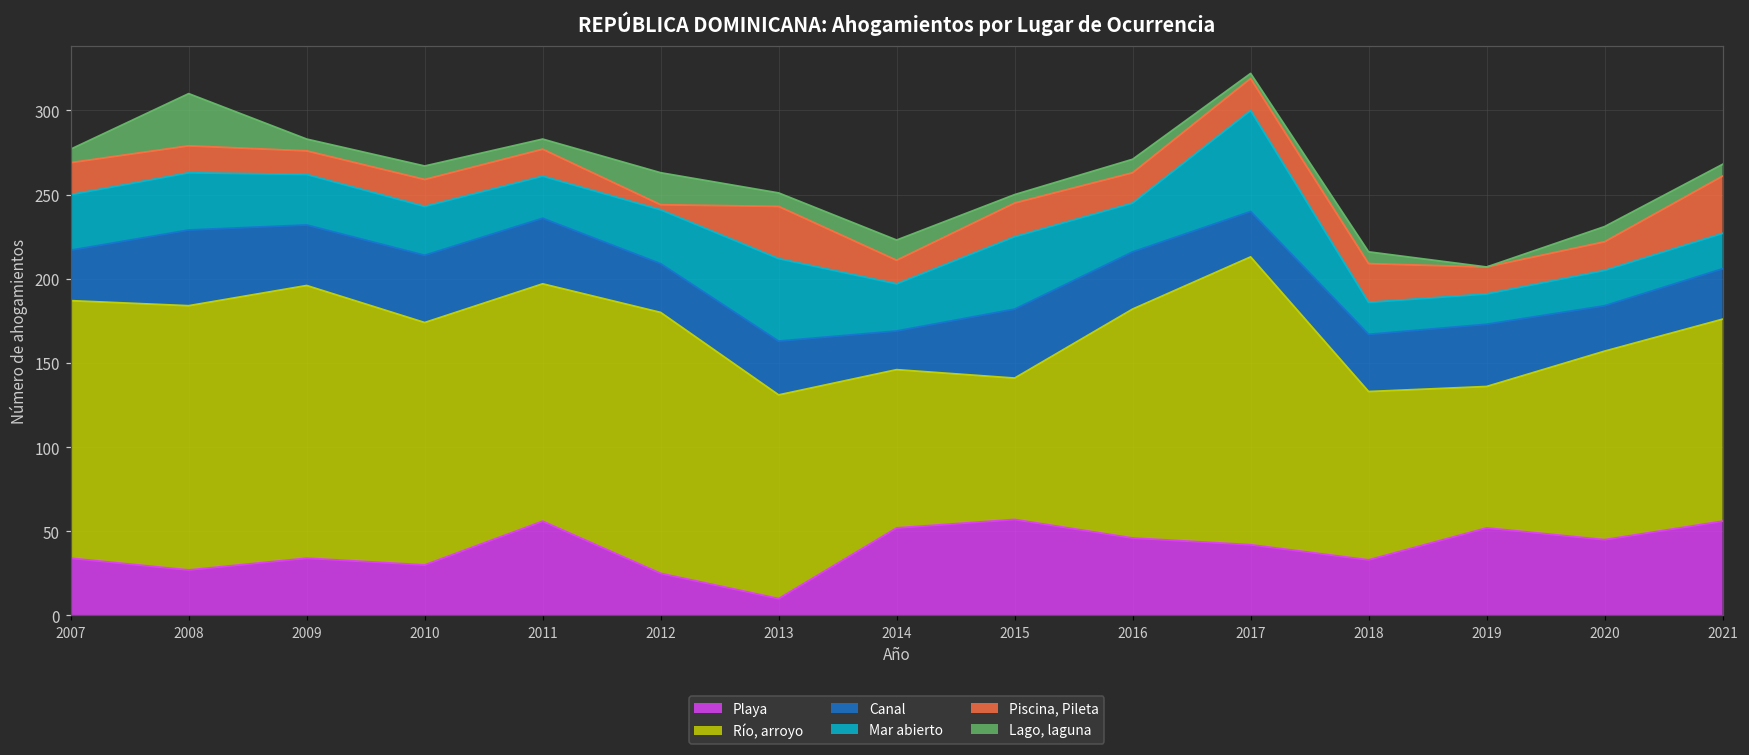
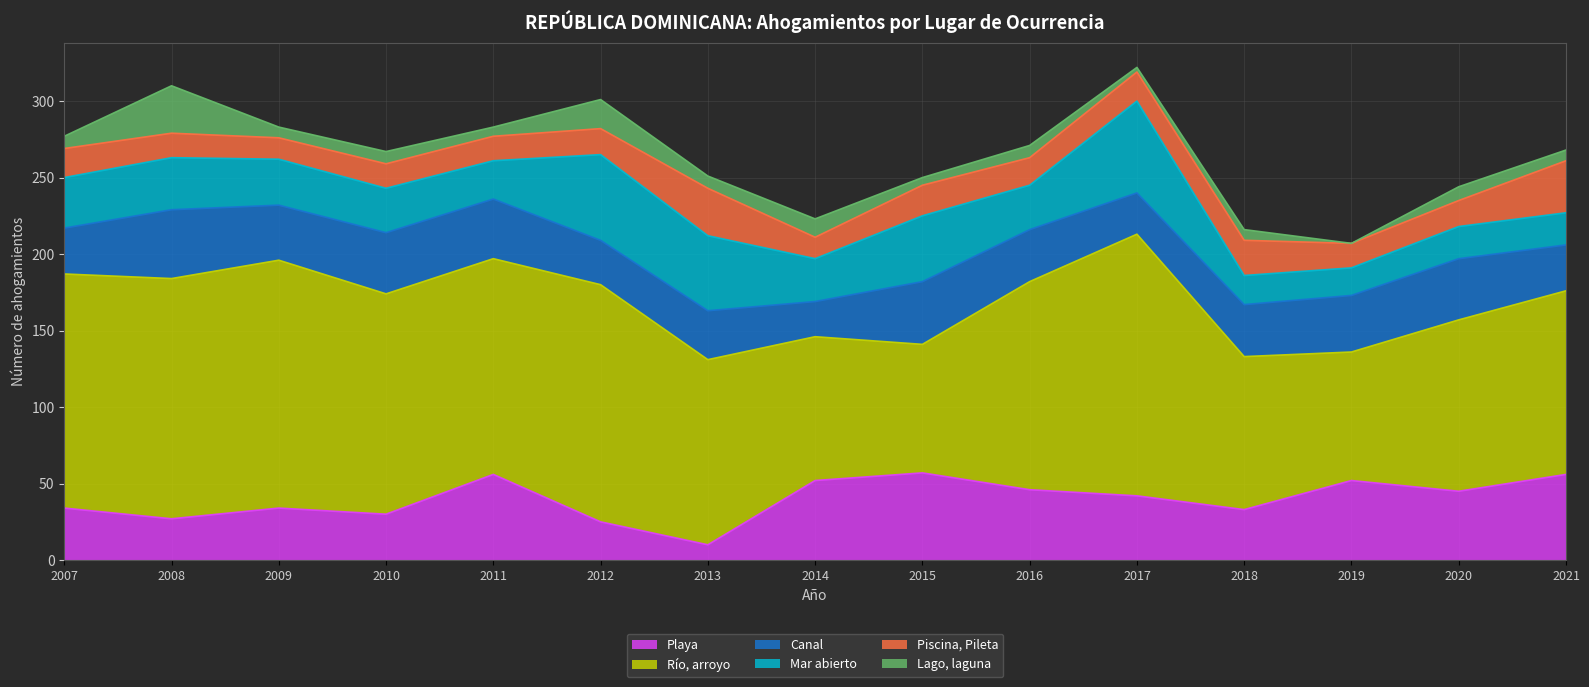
  {
    "Playa": {
      "2007": 34,
      "2008": 27,
      "2009": 34,
      "2010": 30,
      "2011": 56,
      "2012": 25,
      "2013": 10,
      "2014": 52,
      "2015": 57,
      "2016": 46,
      "2017": 42,
      "2018": 33,
      "2019": 52,
      "2020": 45,
      "2021": 56
    },
    "Río, arroyo": {
      "2007": 153,
      "2008": 157,
      "2009": 162,
      "2010": 144,
      "2011": 141,
      "2012": 155,
      "2013": 121,
      "2014": 94,
      "2015": 84,
      "2016": 136,
      "2017": 171,
      "2018": 100,
      "2019": 84,
      "2020": 112,
      "2021": 120
    },
    "Canal": {
      "2007": 30,
      "2008": 45,
      "2009": 36,
      "2010": 40,
      "2011": 39,
      "2012": 29,
      "2013": 32,
      "2014": 23,
      "2015": 41,
      "2016": 34,
      "2017": 27,
      "2018": 34,
      "2019": 37,
-     "2020": 27,
+     "2020": 40,
      "2021": 30
    },
    "Mar abierto": {
      "2007": 33,
      "2008": 34,
      "2009": 30,
      "2010": 29,
      "2011": 25,
-     "2012": 32,
+     "2012": 56,
      "2013": 49,
      "2014": 28,
      "2015": 43,
      "2016": 29,
      "2017": 60,
      "2018": 19,
      "2019": 18,
      "2020": 21,
      "2021": 21
    },
    "Piscina, Pileta": {
      "2007": 19,
      "2008": 16,
      "2009": 14,
      "2010": 16,
      "2011": 16,
-     "2012": 3,
+     "2012": 17,
      "2013": 31,
      "2014": 14,
      "2015": 20,
      "2016": 18,
      "2017": 19,
      "2018": 23,
      "2020": 17,
      "2021": 34
    },
    "Lago, laguna": {
      "2007": 8,
      "2008": 31,
      "2009": 7,
      "2010": 8,
      "2011": 6,
      "2012": 19,
      "2013": 8,
      "2014": 12,
      "2015": 5,
      "2016": 8,
      "2017": 3,
      "2018": 7,
      "2020": 9,
      "2021": 7
    }
  }
